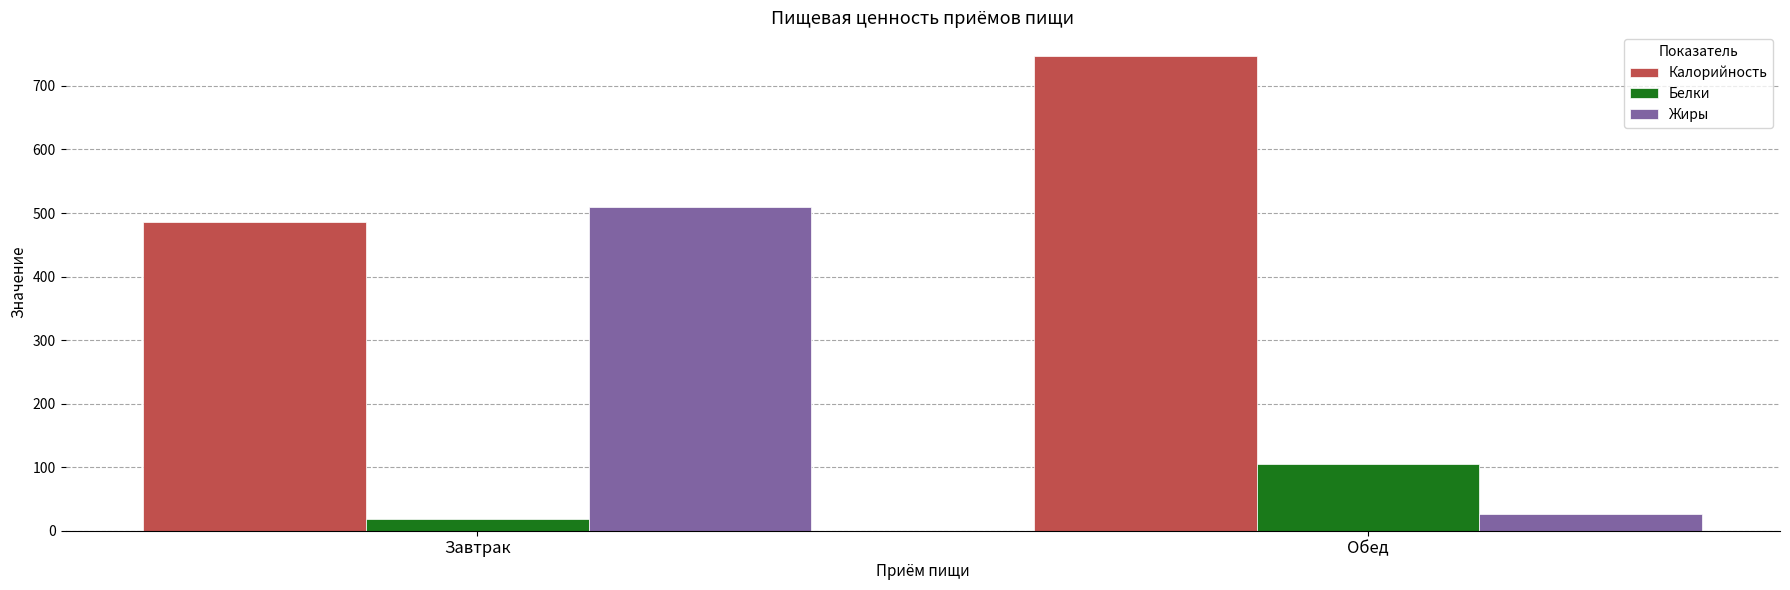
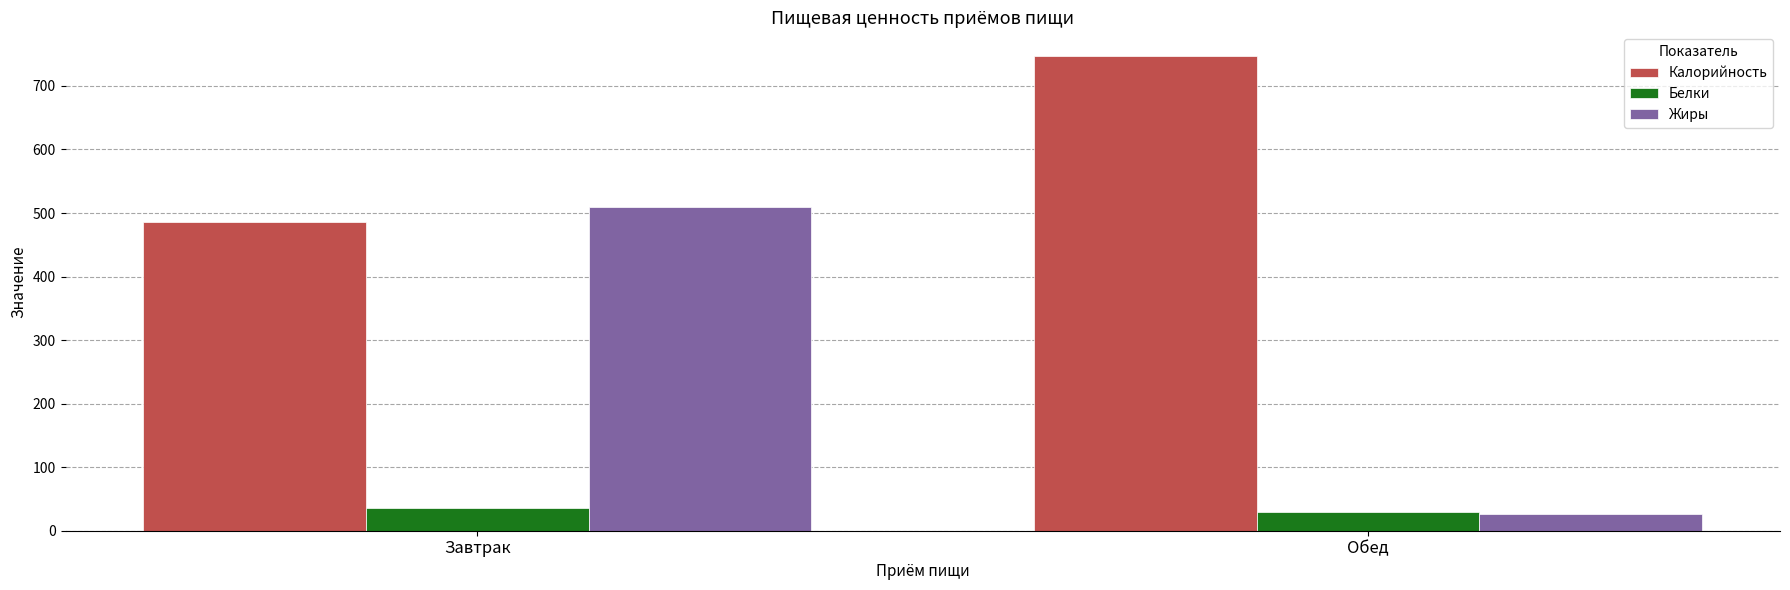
  {
    "Калорийность": {
      "Завтрак": 490,
      "Обед": 750
    },
    "Белки": {
-     "Завтрак": 20,
-     "Обед": 110
+     "Завтрак": 40,
+     "Обед": 30
    },
    "Жиры": {
      "Завтрак": 510,
      "Обед": 30
    }
  }
